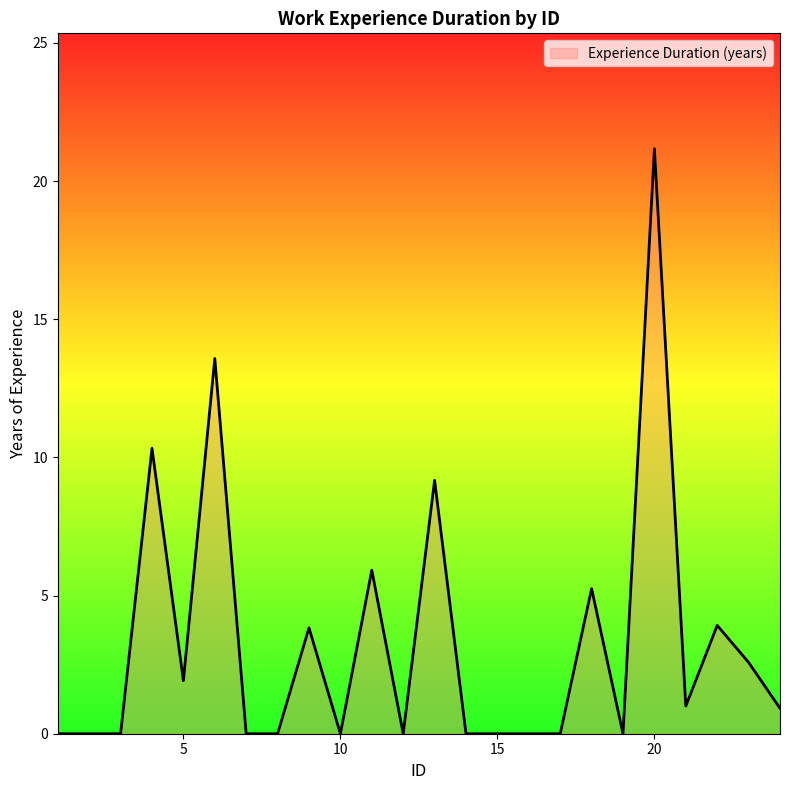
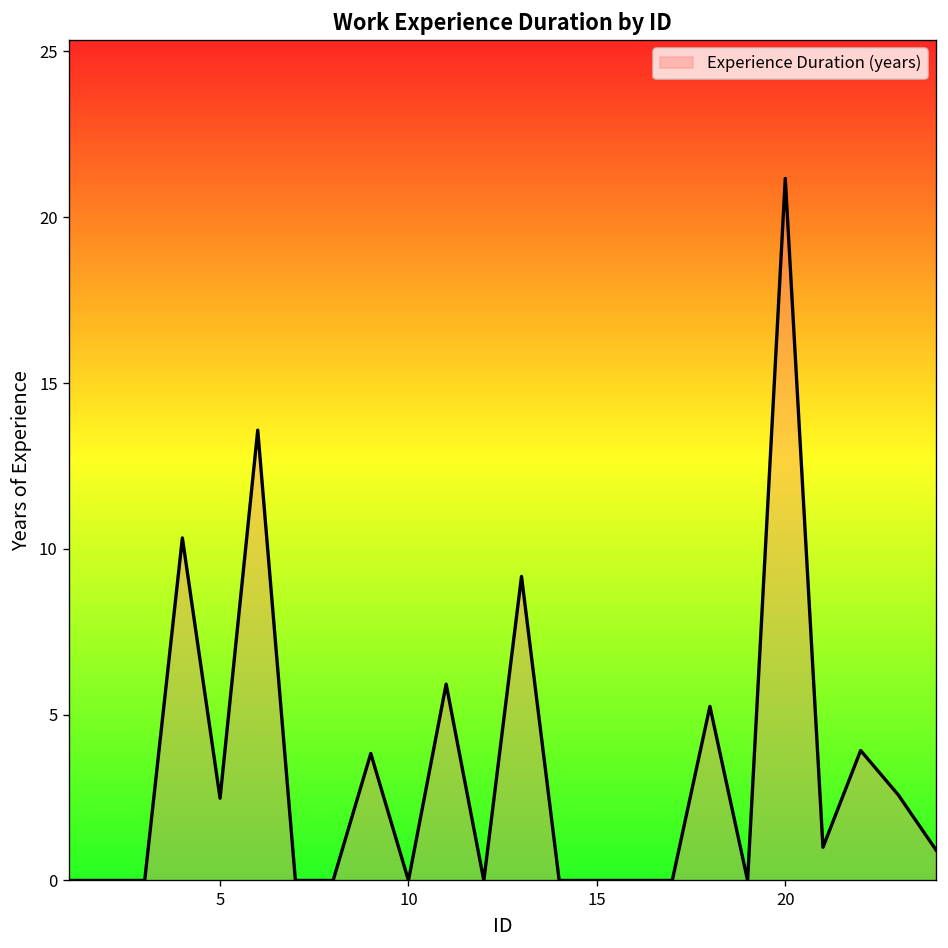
  {
-   "5": 1.9,
+   "5": 2.5,
    "10": 0.0,
    "15": 0.0,
    "20": 21.2
  }
